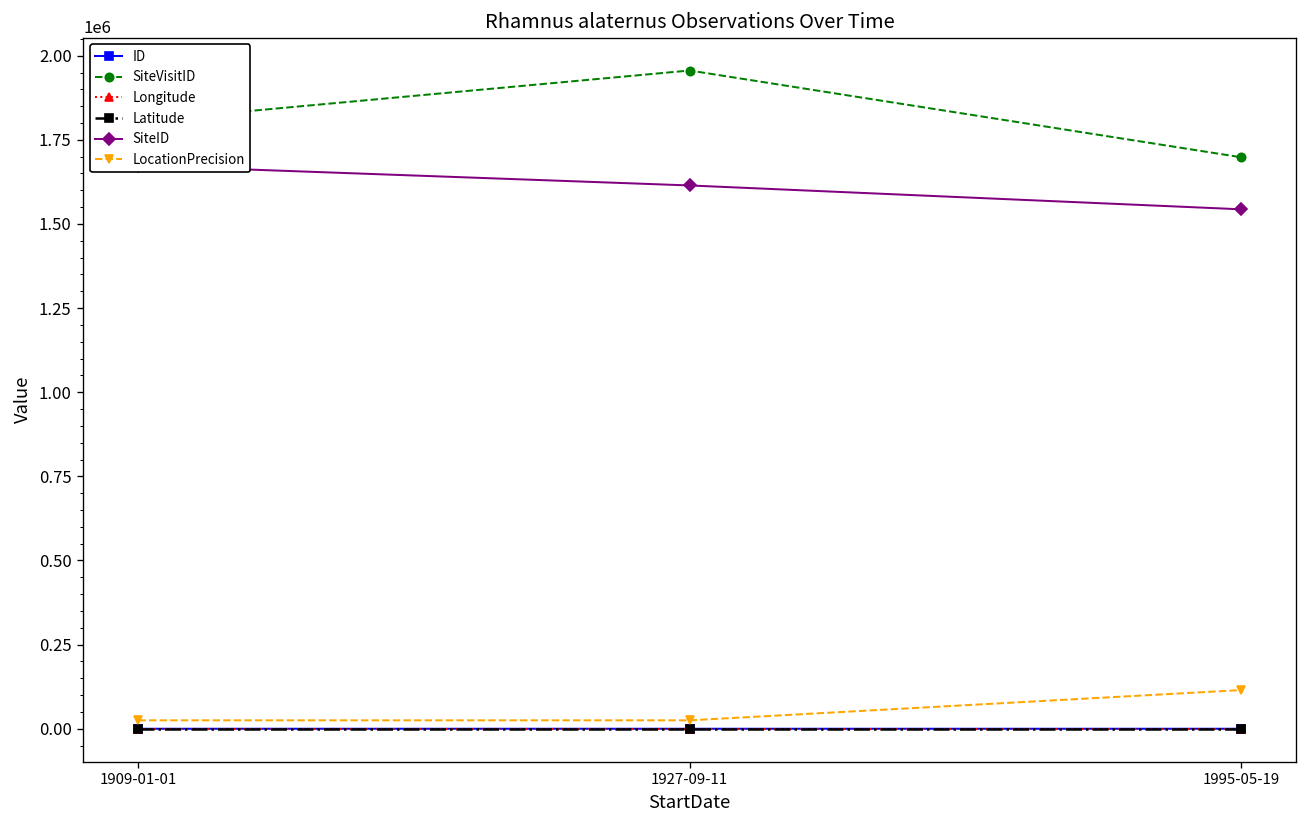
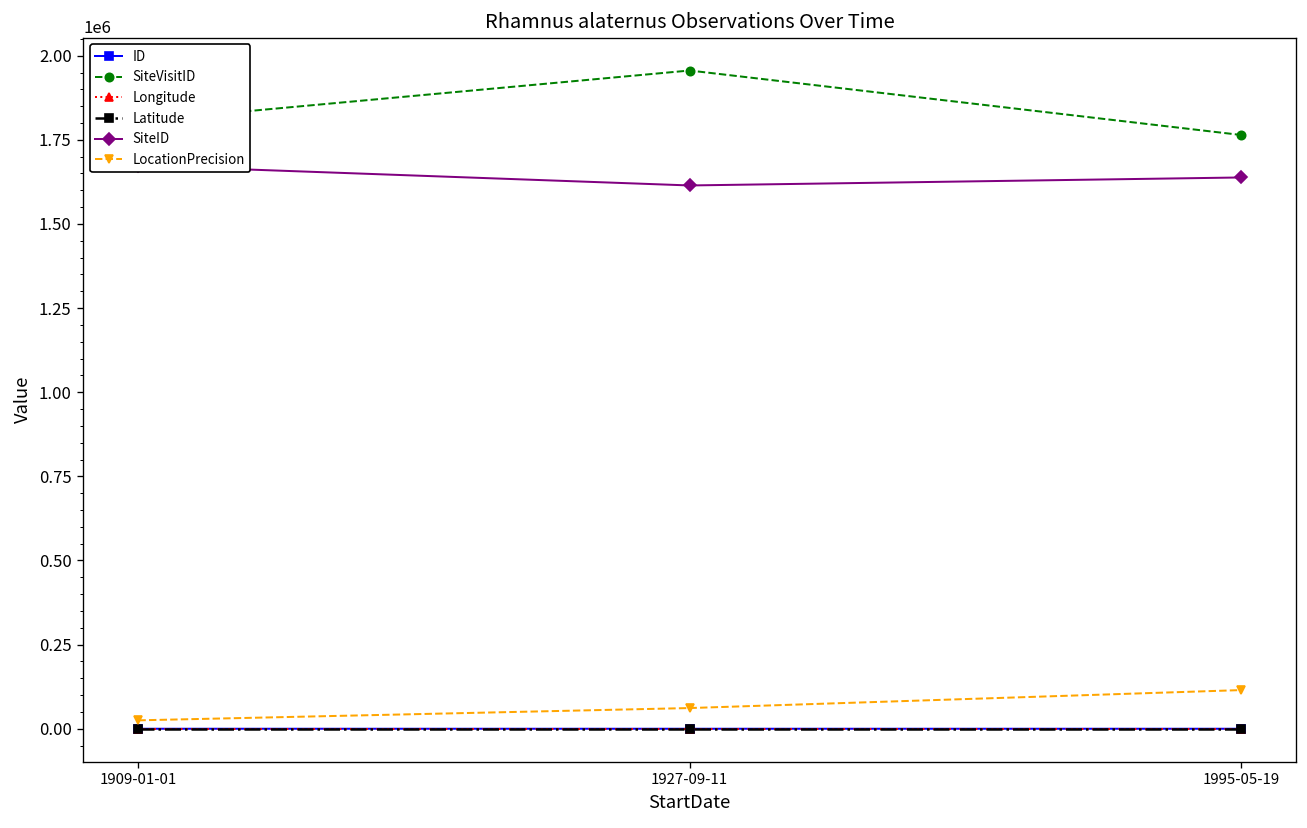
  {
    "Latitude": {
      "1909-01-01": 0,
      "1927-09-11": 0,
      "1995-05-19": 0
    },
    "SiteVisitID": {
      "1927-09-11": 1960000,
-     "1995-05-19": 1700000
+     "1995-05-19": 1760000
    },
    "SiteID": {
      "1909-01-01": 1670000,
      "1927-09-11": 1610000,
-     "1995-05-19": 1540000
+     "1995-05-19": 1640000
    },
    "LocationPrecision": {
      "1909-01-01": 30000,
-     "1927-09-11": 30000,
+     "1927-09-11": 60000,
      "1995-05-19": 110000
    }
  }
